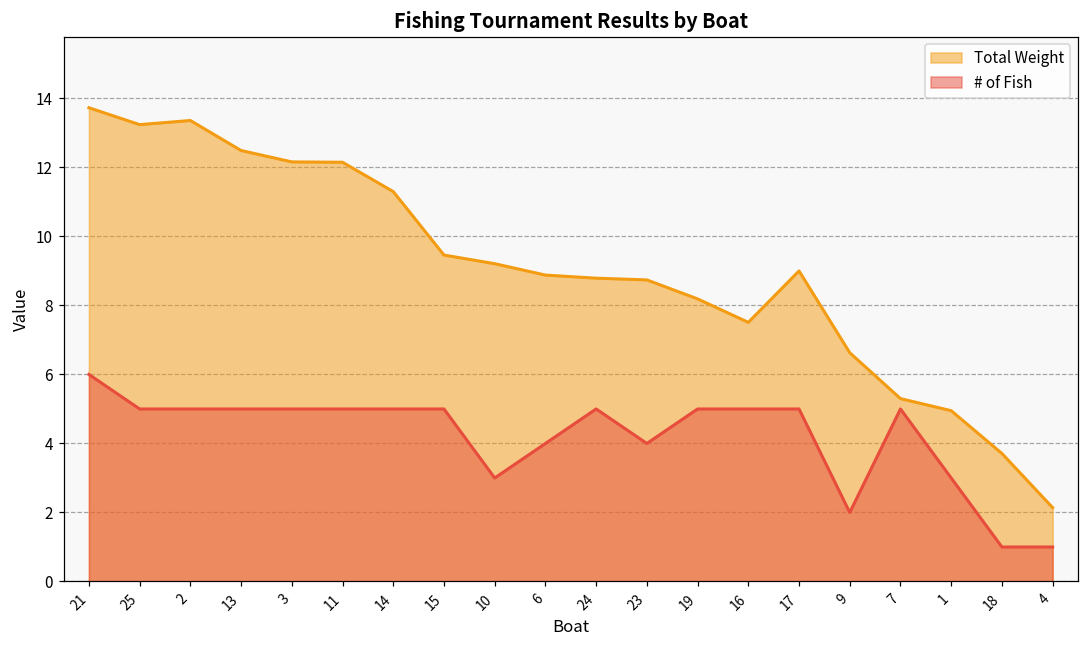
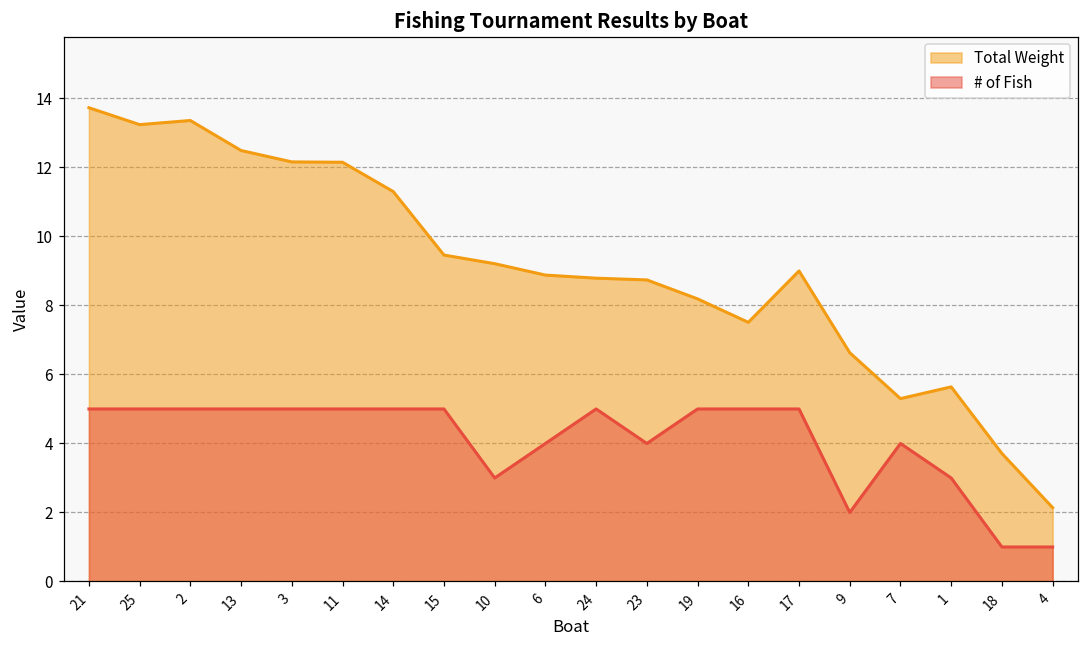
  {
    "Total Weight": {
      "21": 13.7,
      "25": 13.2,
      "2": 13.4,
      "13": 12.5,
      "3": 12.2,
      "11": 12.2,
      "14": 11.3,
      "15": 9.5,
      "10": 9.2,
      "6": 8.9,
      "24": 8.8,
      "23": 8.7,
      "19": 8.2,
      "16": 7.5,
      "17": 9.0,
      "9": 6.6,
      "7": 5.3,
-     "1": 5.0,
+     "1": 5.6,
      "18": 3.7,
      "4": 2.1
    },
    "# of Fish": {
-     "21": 6,
+     "21": 5,
      "25": 5,
      "2": 5,
      "13": 5,
      "3": 5,
      "11": 5,
      "14": 5,
      "15": 5,
      "10": 3,
      "6": 4,
      "24": 5,
      "23": 4,
      "19": 5,
      "16": 5,
      "17": 5,
      "9": 2,
-     "7": 5,
+     "7": 4,
      "1": 3,
      "18": 1,
      "4": 1
    }
  }
